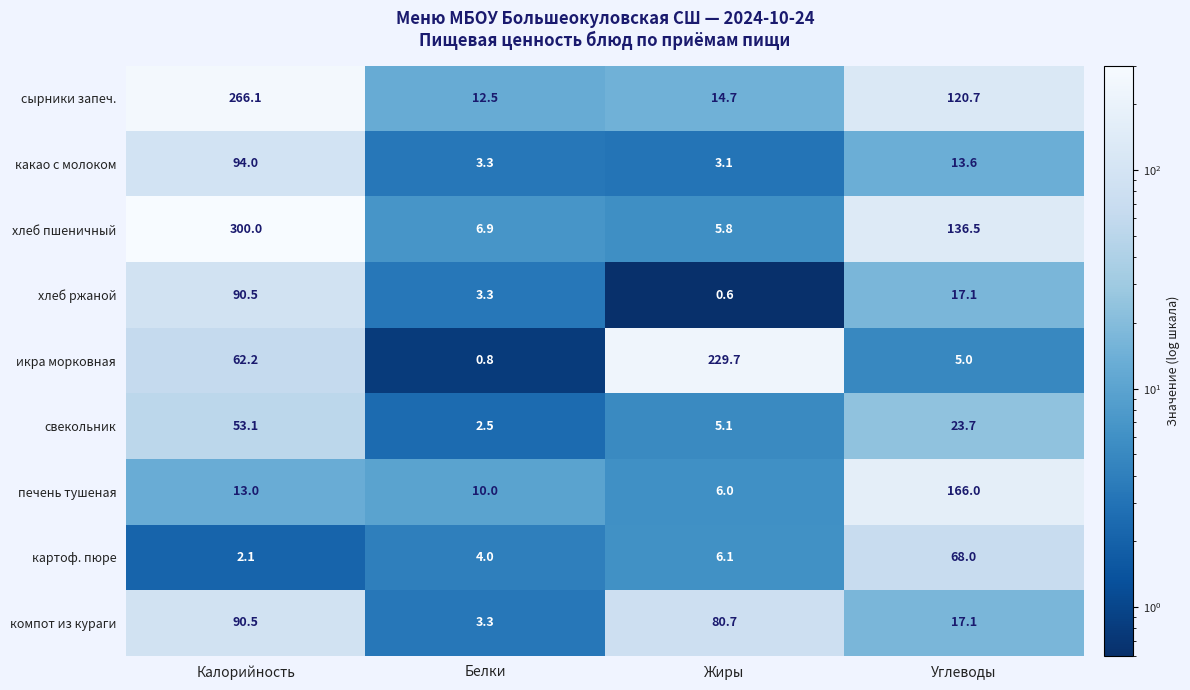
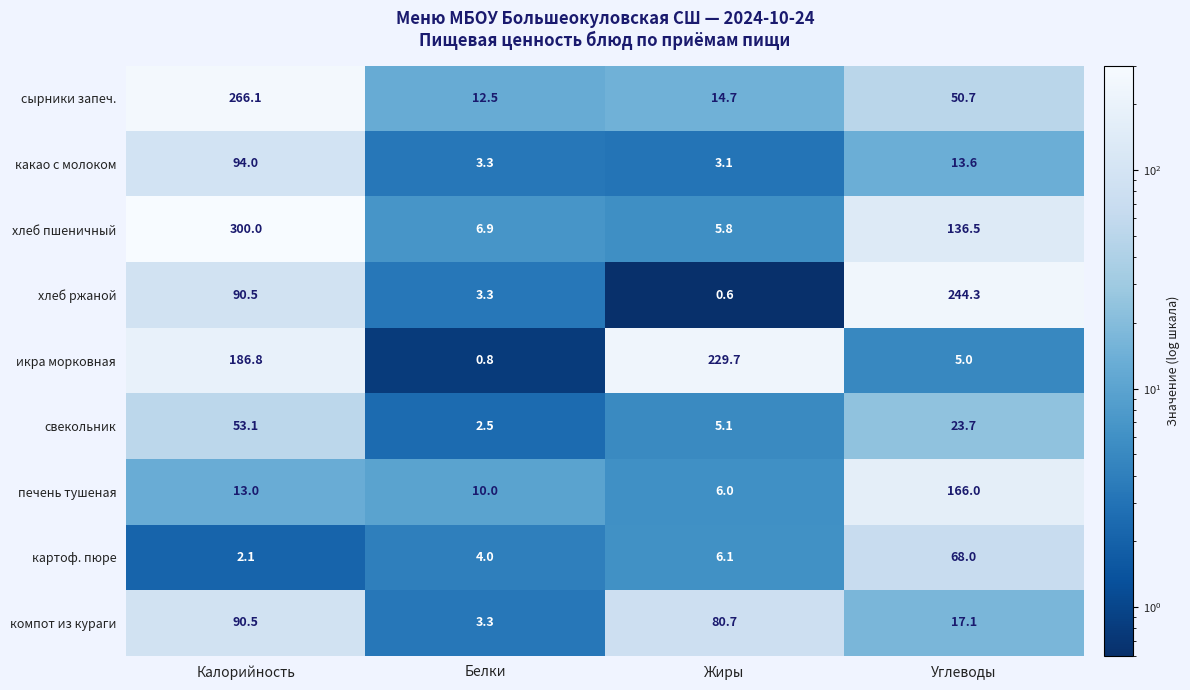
  {
    "сырники запеч.": {
      "Калорийность": 266.1,
      "Белки": 12.5,
      "Жиры": 14.7,
-     "Углеводы": 120.7
+     "Углеводы": 50.7
    },
    "какао с молоком": {
      "Калорийность": 94.0,
      "Белки": 3.3,
      "Жиры": 3.1,
      "Углеводы": 13.6
    },
    "хлеб пшеничный": {
      "Калорийность": 300.0,
      "Белки": 6.9,
      "Жиры": 5.8,
      "Углеводы": 136.5
    },
    "хлеб ржаной": {
      "Калорийность": 90.5,
      "Белки": 3.3,
      "Жиры": 0.6,
-     "Углеводы": 17.1
+     "Углеводы": 244.3
    },
    "икра морковная": {
-     "Калорийность": 62.2,
+     "Калорийность": 186.8,
      "Белки": 0.8,
      "Жиры": 229.7,
      "Углеводы": 5.0
    },
    "свекольник": {
      "Калорийность": 53.1,
      "Белки": 2.5,
      "Жиры": 5.1,
      "Углеводы": 23.7
    },
    "печень тушеная": {
      "Калорийность": 13.0,
      "Белки": 10.0,
      "Жиры": 6.0,
      "Углеводы": 166.0
    },
    "картоф. пюре": {
      "Калорийность": 2.1,
      "Белки": 4.0,
      "Жиры": 6.1,
      "Углеводы": 68.0
    },
    "компот из кураги": {
      "Калорийность": 90.5,
      "Белки": 3.3,
      "Жиры": 80.7,
      "Углеводы": 17.1
    }
  }
